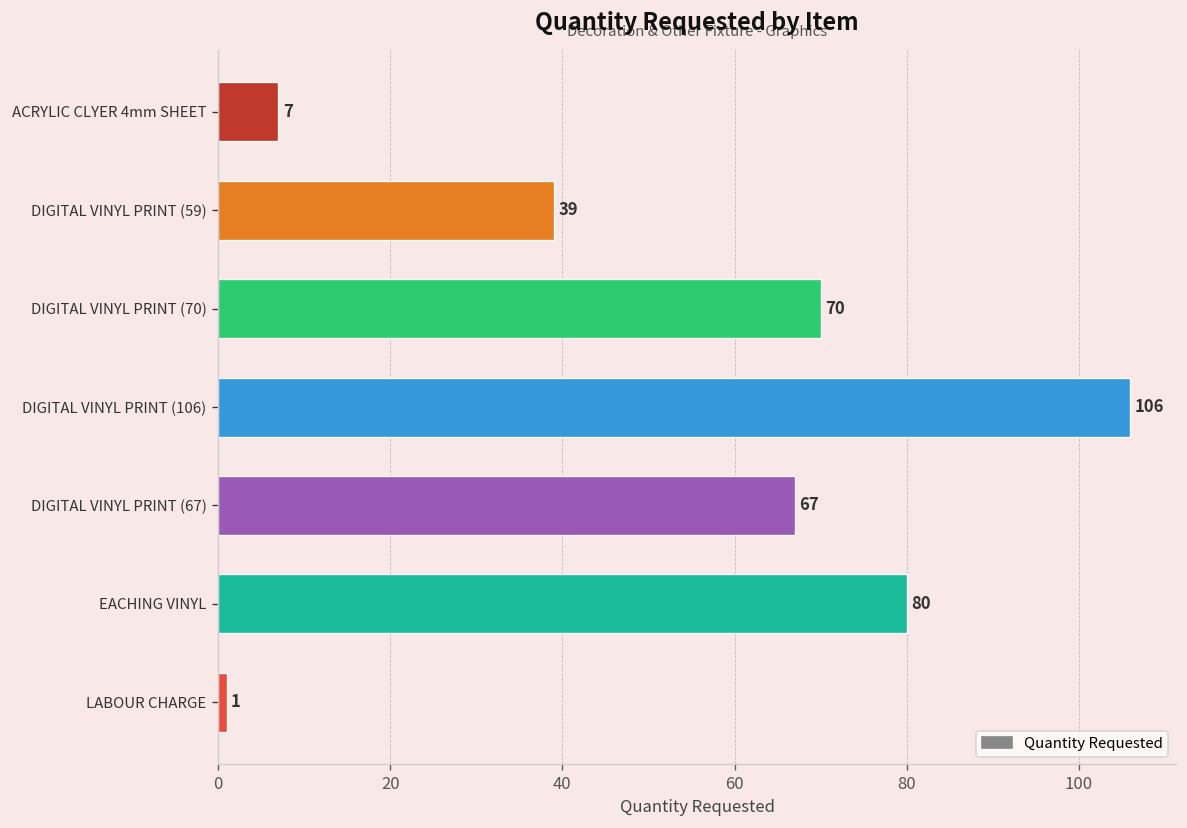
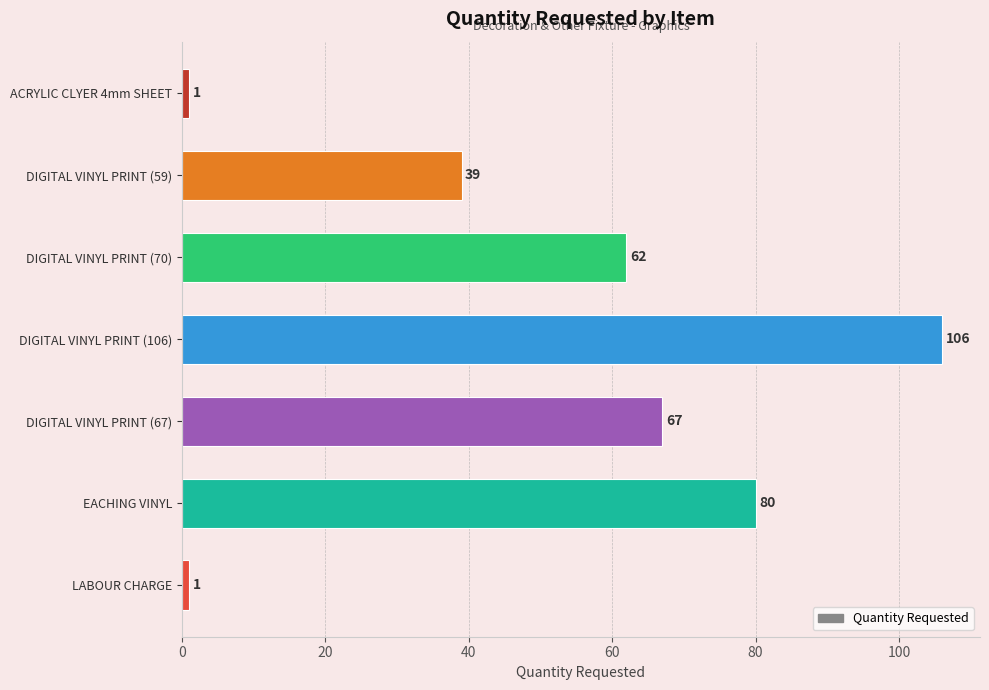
  {
-   "ACRYLIC CLYER 4mm SHEET": 7,
+   "ACRYLIC CLYER 4mm SHEET": 1,
    "DIGITAL VINYL PRINT (59)": 39,
-   "DIGITAL VINYL PRINT (70)": 70,
+   "DIGITAL VINYL PRINT (70)": 62,
    "DIGITAL VINYL PRINT (106)": 106,
    "DIGITAL VINYL PRINT (67)": 67,
    "EACHING VINYL": 80,
    "LABOUR CHARGE": 1
  }
